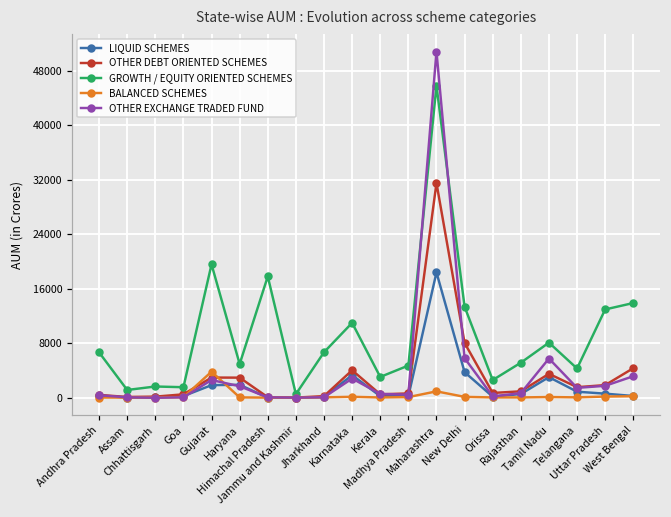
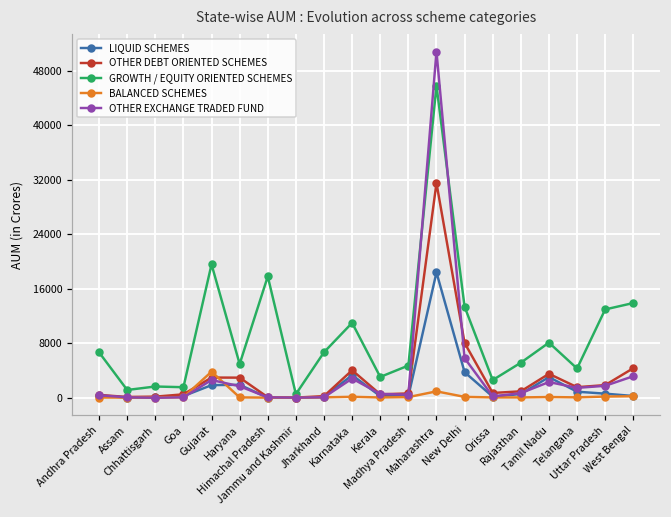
  {
    "LIQUID SCHEMES": {
      "Gujarat": 2000,
      "Karnataka": 3000,
      "Maharashtra": 18000,
      "New Delhi": 4000,
      "Tamil Nadu": 3000,
      "Telangana": 1000,
      "Uttar Pradesh": 1000
    },
    "OTHER DEBT ORIENTED SCHEMES": {
      "Haryana": 3000,
      "Karnataka": 4000,
      "Maharashtra": 32000,
      "New Delhi": 8000,
      "Orissa": 1000,
      "Tamil Nadu": 4000,
      "West Bengal": 4000
    },
    "GROWTH / EQUITY ORIENTED SCHEMES": {
      "Andhra Pradesh": 7000,
      "Assam": 1000,
      "Chhattisgarh": 2000,
      "Goa": 2000,
      "Gujarat": 20000,
      "Haryana": 5000,
      "Himachal Pradesh": 18000,
      "Jammu and Kashmir": 1000,
      "Jharkhand": 7000,
      "Karnataka": 11000,
      "Kerala": 3000,
      "Madhya Pradesh": 5000,
      "Maharashtra": 46000,
      "New Delhi": 13000,
      "Orissa": 3000,
      "Rajasthan": 5000,
      "Tamil Nadu": 8000,
      "Telangana": 4000,
      "Uttar Pradesh": 13000,
      "West Bengal": 14000
    },
    "BALANCED SCHEMES": {
      "Gujarat": 4000,
      "Haryana": 0,
      "Karnataka": 0,
      "Maharashtra": 1000,
      "New Delhi": 0,
      "Rajasthan": 0,
      "Tamil Nadu": 0,
      "Telangana": 0,
      "Uttar Pradesh": 0
    },
    "OTHER EXCHANGE TRADED FUND": {
      "Karnataka": 3000,
      "Maharashtra": 51000,
      "New Delhi": 6000,
-     "Tamil Nadu": 6000,
+     "Tamil Nadu": 2000,
      "West Bengal": 3000
    }
  }
